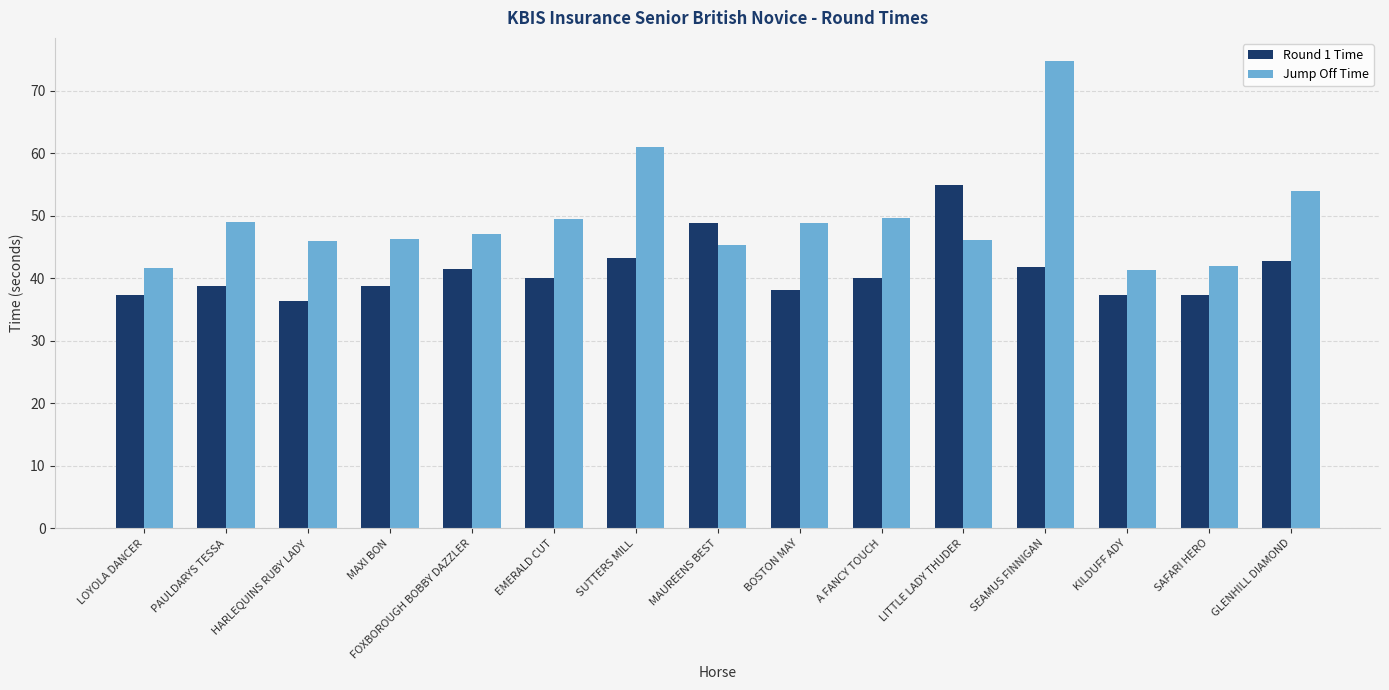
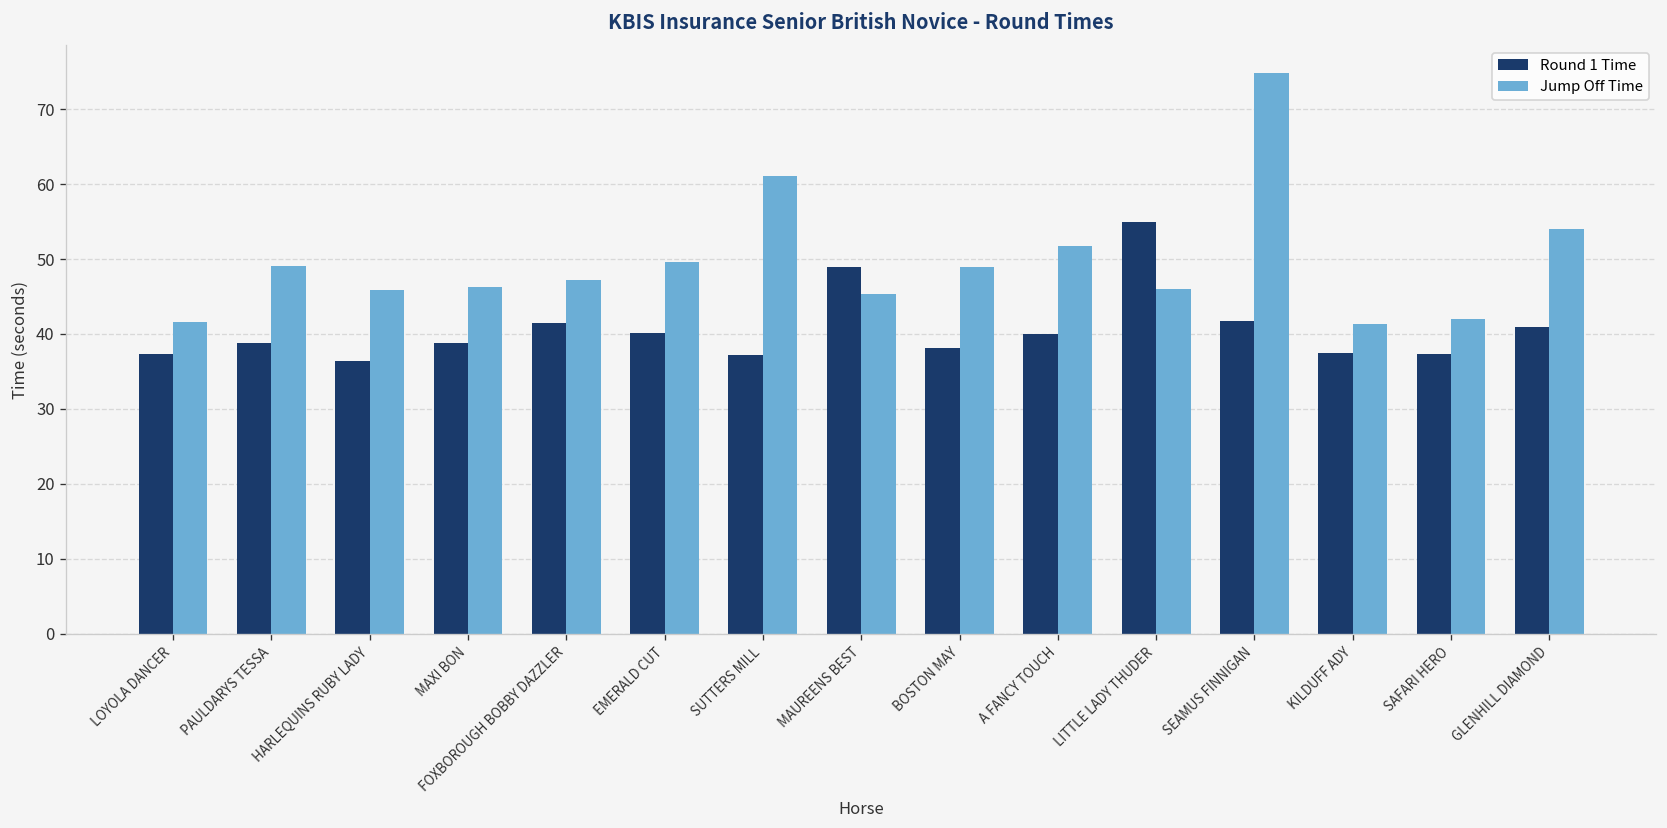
  {
    "Round 1 Time": {
      "LOYOLA DANCER": 37,
      "PAULDARYS TESSA": 39,
      "HARLEQUINS RUBY LADY": 36,
      "MAXI BON": 39,
      "FOXBOROUGH BOBBY DAZZLER": 41,
      "EMERALD CUT": 40,
-     "SUTTERS MILL": 43,
+     "SUTTERS MILL": 37,
      "MAUREENS BEST": 49,
      "BOSTON MAY": 38,
      "A FANCY TOUCH": 40,
      "LITTLE LADY THUDER": 55,
      "SEAMUS FINNIGAN": 42,
      "KILDUFF ADY": 37,
      "SAFARI HERO": 37,
-     "GLENHILL DIAMOND": 43
+     "GLENHILL DIAMOND": 41
    },
    "Jump Off Time": {
      "LOYOLA DANCER": 42,
      "PAULDARYS TESSA": 49,
      "HARLEQUINS RUBY LADY": 46,
      "MAXI BON": 46,
      "FOXBOROUGH BOBBY DAZZLER": 47,
      "EMERALD CUT": 50,
      "SUTTERS MILL": 61,
      "MAUREENS BEST": 45,
      "BOSTON MAY": 49,
-     "A FANCY TOUCH": 50,
+     "A FANCY TOUCH": 52,
      "LITTLE LADY THUDER": 46,
      "SEAMUS FINNIGAN": 75,
      "KILDUFF ADY": 41,
      "SAFARI HERO": 42,
      "GLENHILL DIAMOND": 54
    }
  }
